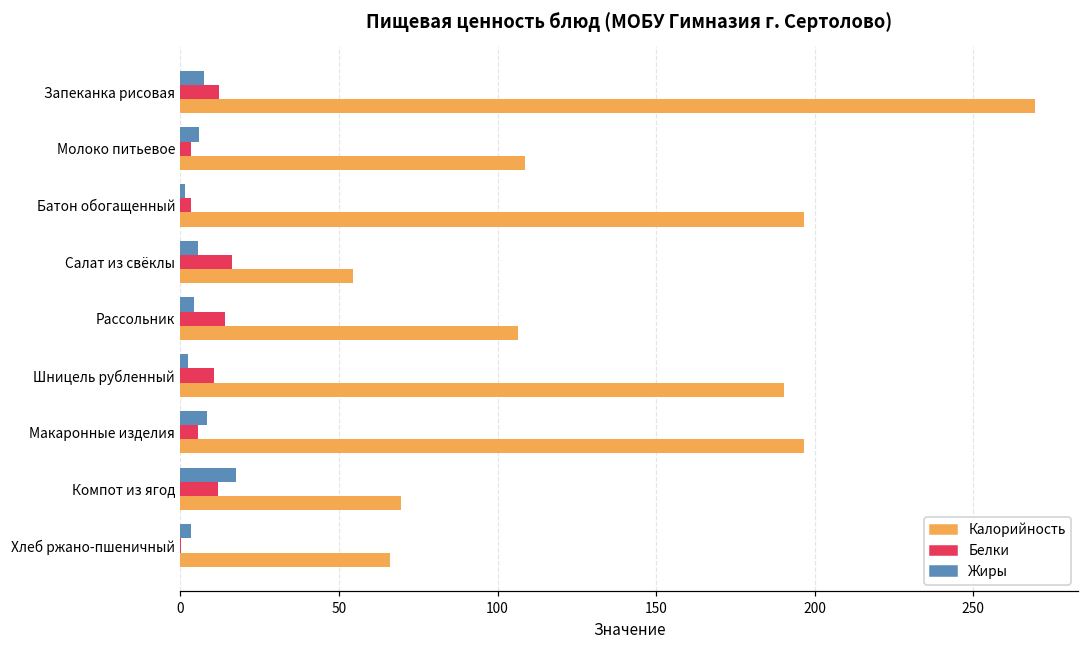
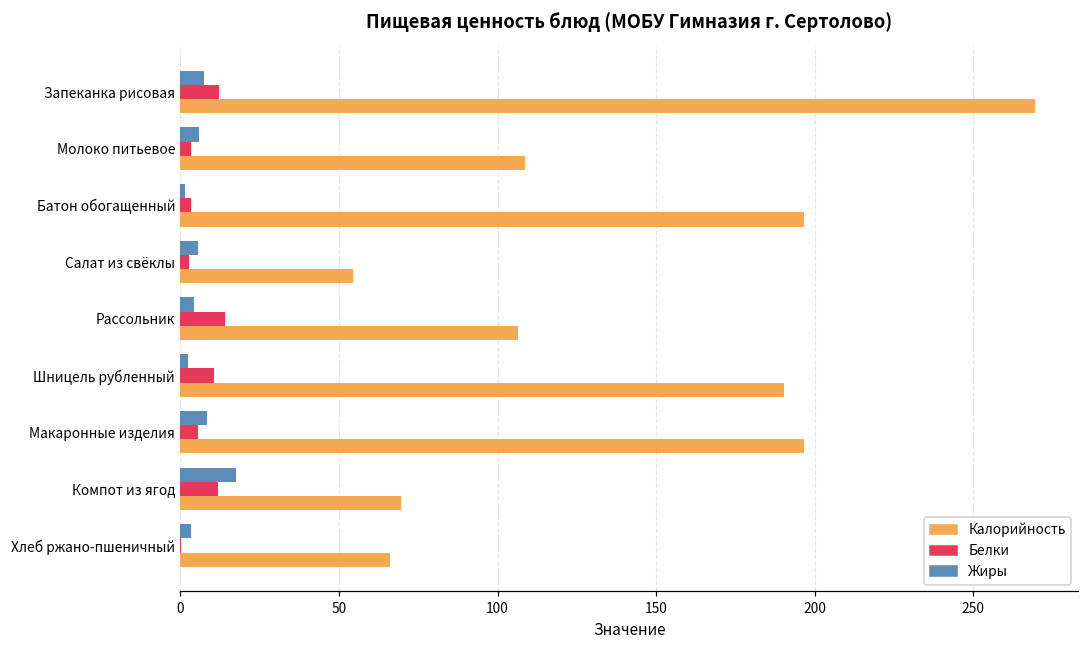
  {
    "Калорийность": {
      "Запеканка рисовая": 270,
      "Молоко питьевое": 109,
      "Батон обогащенный": 197,
      "Салат из свёклы": 54,
      "Рассольник": 106,
      "Шницель рубленный": 190,
      "Макаронные изделия": 197,
      "Компот из ягод": 69,
      "Хлеб ржано-пшеничный": 66
    },
    "Белки": {
      "Запеканка рисовая": 12,
      "Молоко питьевое": 4,
      "Батон обогащенный": 3,
-     "Салат из свёклы": 16,
+     "Салат из свёклы": 3,
      "Рассольник": 14,
      "Шницель рубленный": 11,
      "Макаронные изделия": 5,
      "Компот из ягод": 12
    },
    "Жиры": {
      "Запеканка рисовая": 7,
      "Молоко питьевое": 6,
      "Батон обогащенный": 2,
      "Салат из свёклы": 6,
      "Рассольник": 4,
      "Шницель рубленный": 2,
      "Макаронные изделия": 8,
      "Компот из ягод": 17,
      "Хлеб ржано-пшеничный": 4
    }
  }
